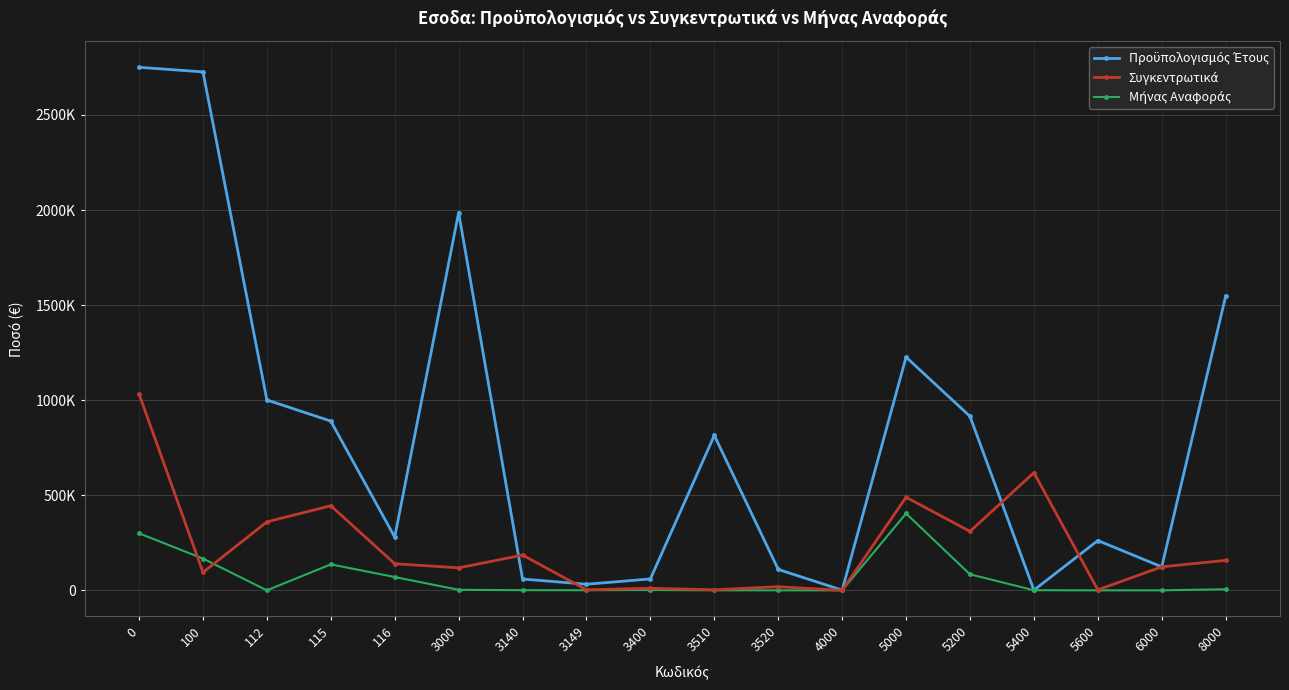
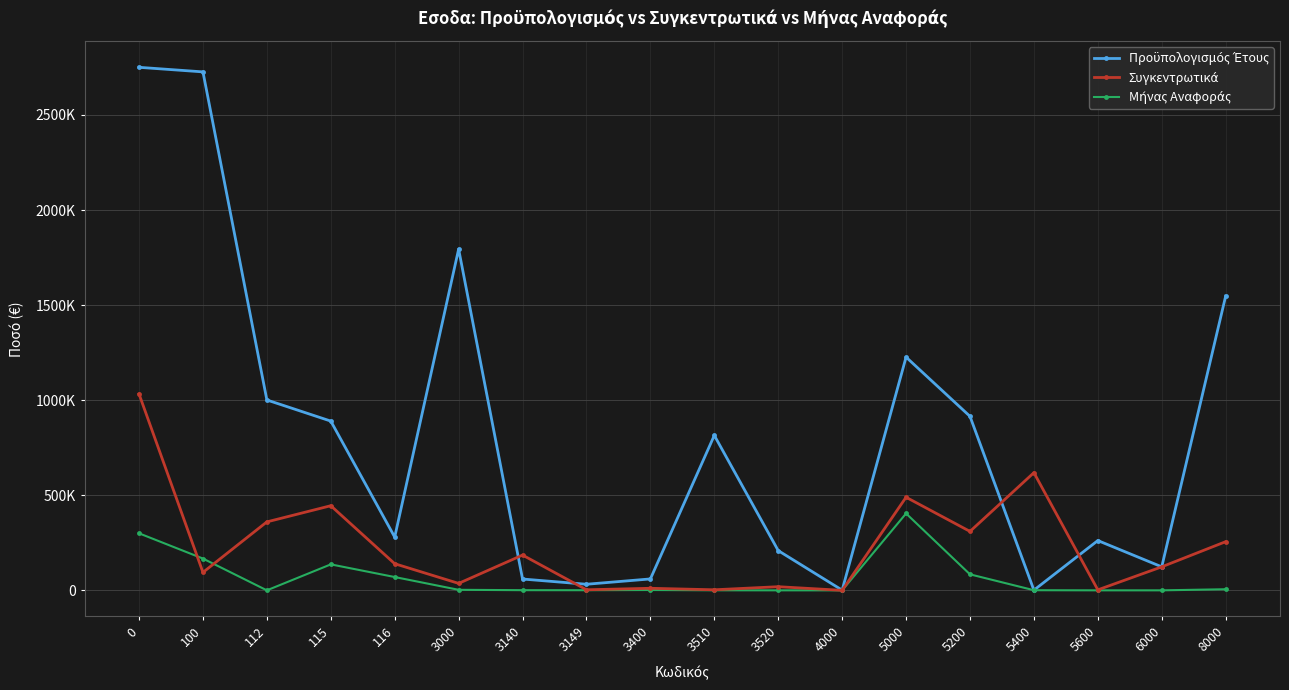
  {
    "Προϋπολογισμός Έτους": {
      "0": 2750000,
      "100": 2730000,
      "112": 1000000,
      "115": 890000,
      "116": 280000,
-     "3000": 1990000,
+     "3000": 1790000,
      "3140": 60000,
      "3149": 30000,
      "3400": 60000,
      "3510": 810000,
-     "3520": 110000,
+     "3520": 210000,
      "5000": 1230000,
      "5200": 920000,
      "5600": 260000,
      "8000": 1550000
    },
    "Συγκεντρωτικά": {
      "0": 1030000,
      "100": 90000,
      "112": 360000,
      "115": 450000,
      "116": 140000,
-     "3000": 120000,
+     "3000": 40000,
      "3140": 190000,
      "3520": 20000,
      "5000": 490000,
      "5200": 310000,
      "5400": 620000,
-     "8000": 160000
+     "8000": 260000
    },
    "Μήνας Αναφοράς": {
      "0": 300000,
      "100": 170000,
      "112": 0,
      "115": 140000,
      "116": 70000,
      "3000": 0,
      "3140": 0,
      "3520": 0,
      "5000": 400000,
      "5200": 80000,
      "6000": 0,
      "8000": 10000
    }
  }
